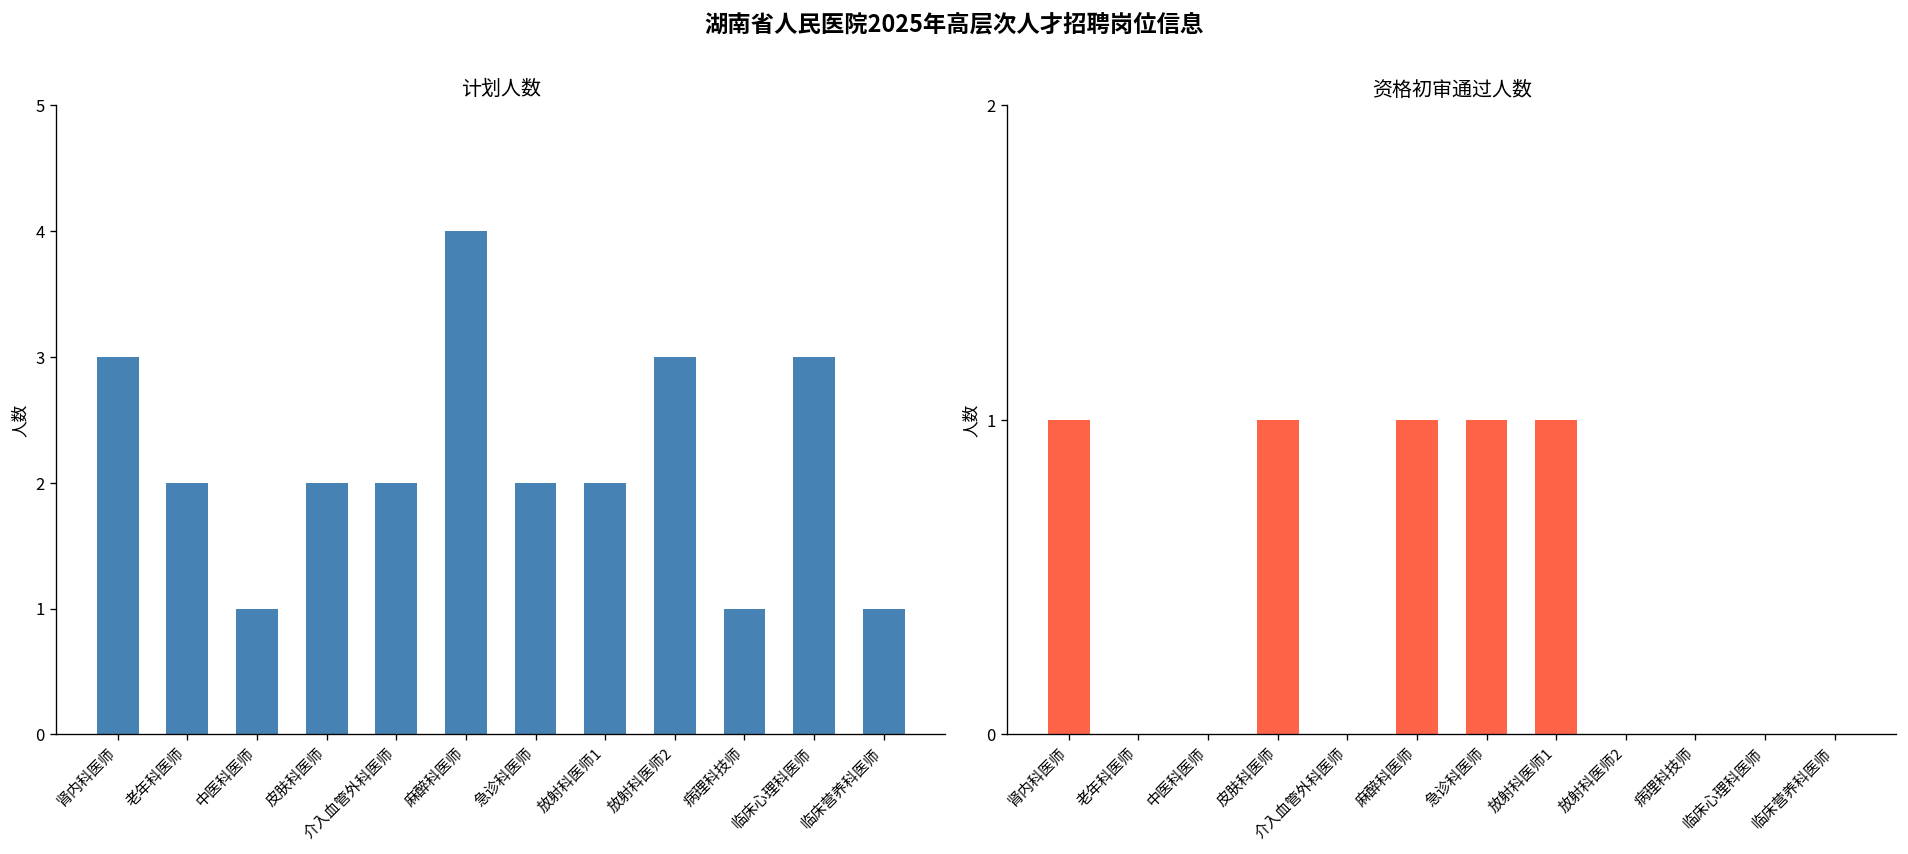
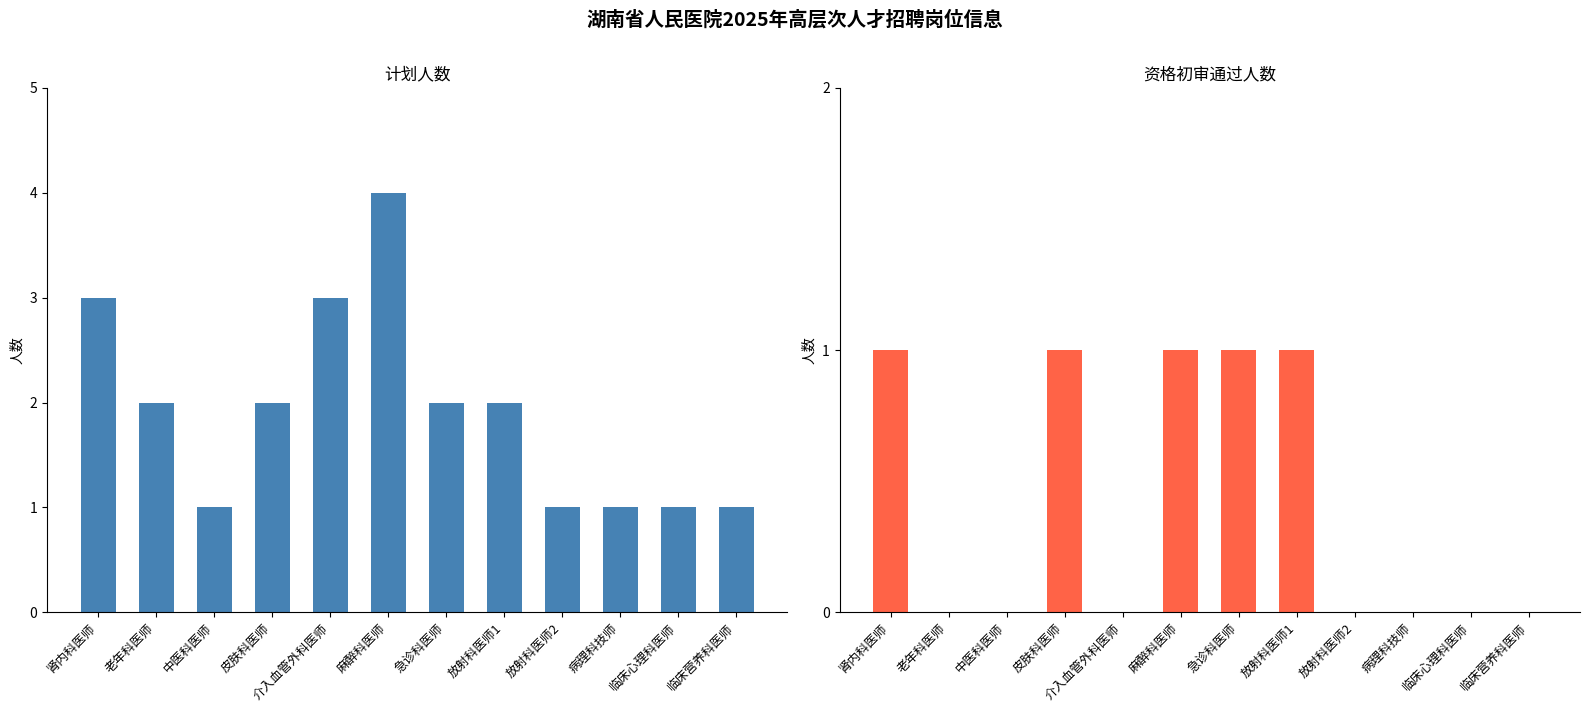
  {
    "计划人数": {
      "肾内科医师": 3,
      "老年科医师": 2,
      "中医科医师": 1,
      "皮肤科医师": 2,
-     "介入血管外科医师": 2,
+     "介入血管外科医师": 3,
      "麻醉科医师": 4,
      "急诊科医师": 2,
      "放射科医师1": 2,
-     "放射科医师2": 3,
+     "放射科医师2": 1,
      "病理科技师": 1,
-     "临床心理科医师": 3,
+     "临床心理科医师": 1,
      "临床营养科医师": 1
    },
    "资格初审通过人数": {
      "肾内科医师": 1.00,
      "老年科医师": 0.00,
      "中医科医师": 0.00,
      "皮肤科医师": 1.00,
      "介入血管外科医师": 0.00,
      "麻醉科医师": 1.00,
      "急诊科医师": 1.00,
      "放射科医师1": 1.00,
      "放射科医师2": 0.00,
      "病理科技师": 0.00,
      "临床心理科医师": 0.00,
      "临床营养科医师": 0.00
    }
  }
